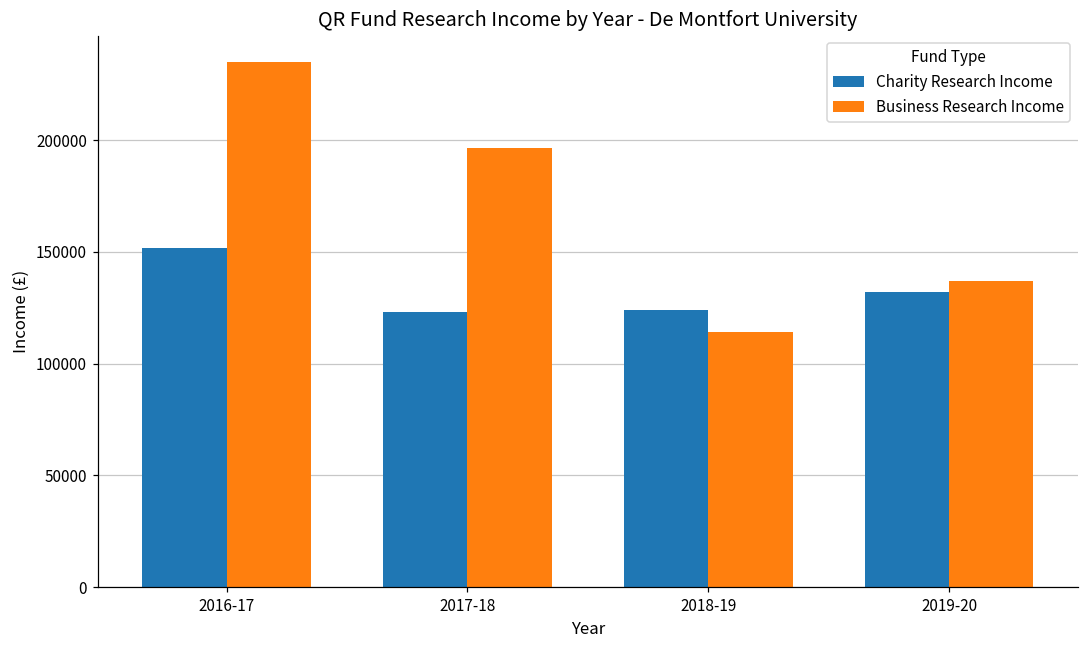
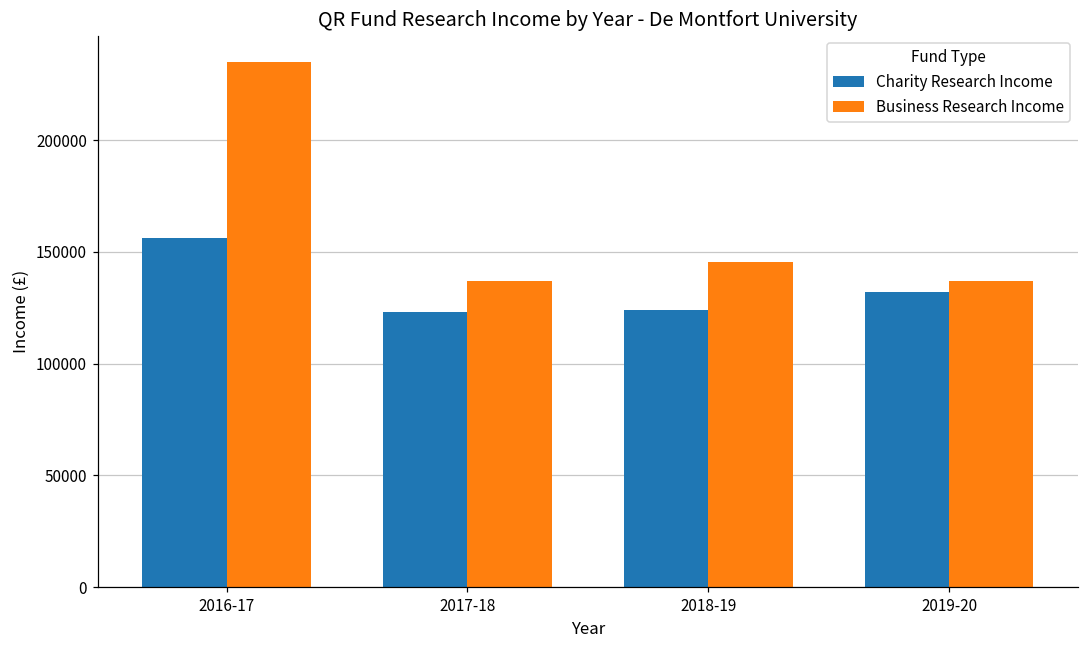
  {
    "Charity Research Income": {
-     "2016-17": 151000,
+     "2016-17": 156000,
      "2017-18": 123000,
      "2018-19": 124000,
      "2019-20": 132000
    },
    "Business Research Income": {
      "2016-17": 235000,
-     "2017-18": 197000,
-     "2018-19": 114000,
+     "2017-18": 137000,
+     "2018-19": 145000,
      "2019-20": 137000
    }
  }
